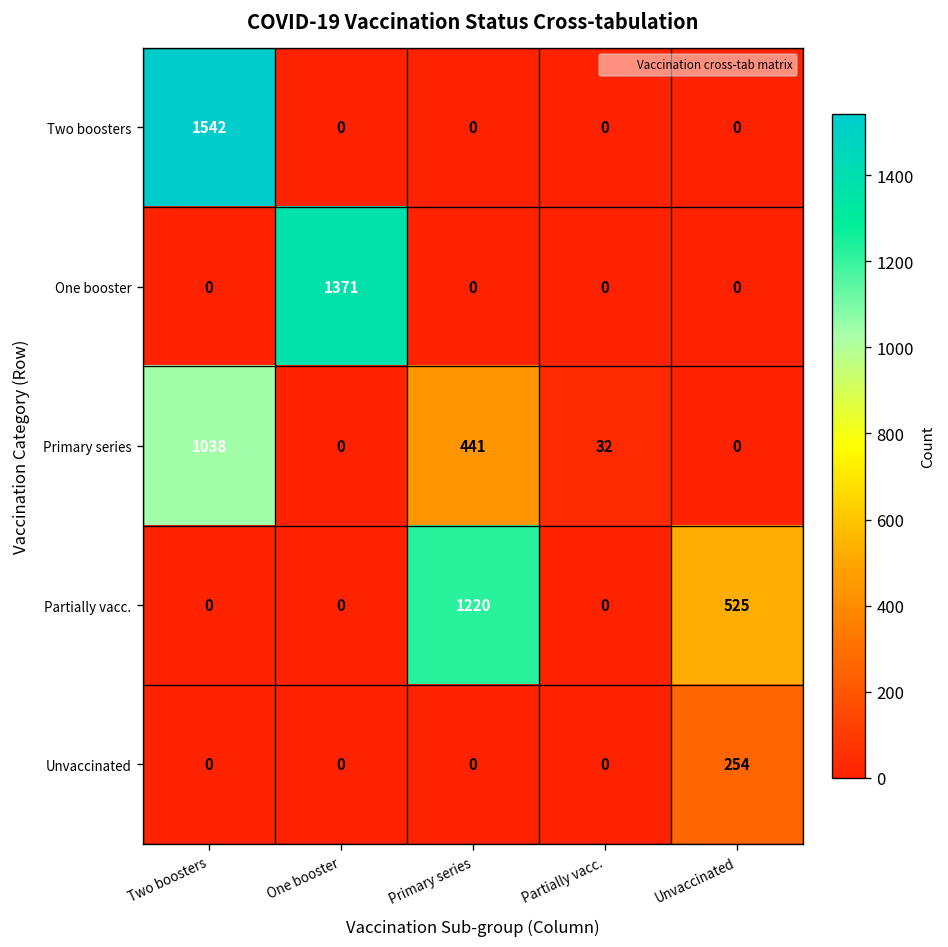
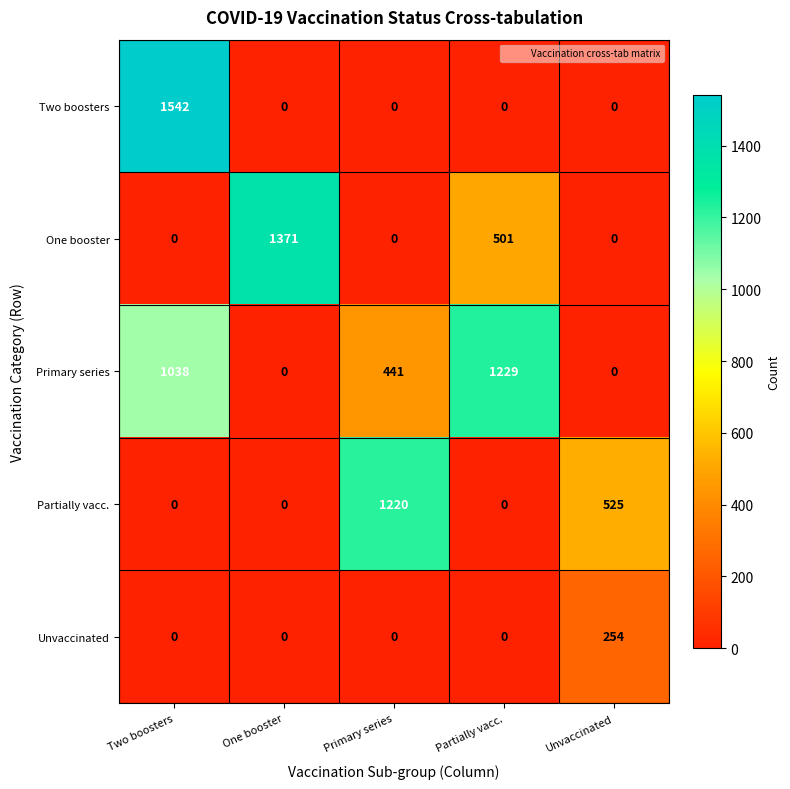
  {
    "Two boosters": {
      "Two boosters": 1542,
      "One booster": 0,
      "Primary series": 0,
      "Partially vacc.": 0,
      "Unvaccinated": 0
    },
    "One booster": {
      "Two boosters": 0,
      "One booster": 1371,
      "Primary series": 0,
-     "Partially vacc.": 0,
+     "Partially vacc.": 501,
      "Unvaccinated": 0
    },
    "Primary series": {
      "Two boosters": 1038,
      "One booster": 0,
      "Primary series": 441,
-     "Partially vacc.": 32,
+     "Partially vacc.": 1229,
      "Unvaccinated": 0
    },
    "Partially vacc.": {
      "Two boosters": 0,
      "One booster": 0,
      "Primary series": 1220,
      "Partially vacc.": 0,
      "Unvaccinated": 525
    },
    "Unvaccinated": {
      "Two boosters": 0,
      "One booster": 0,
      "Primary series": 0,
      "Partially vacc.": 0,
      "Unvaccinated": 254
    }
  }
